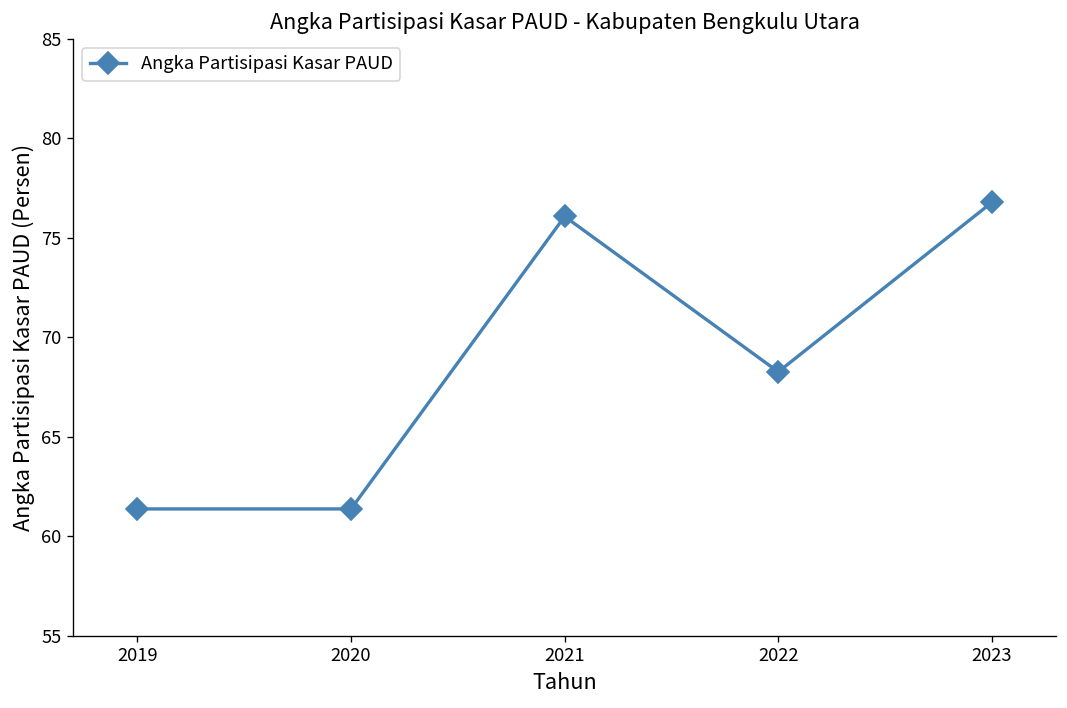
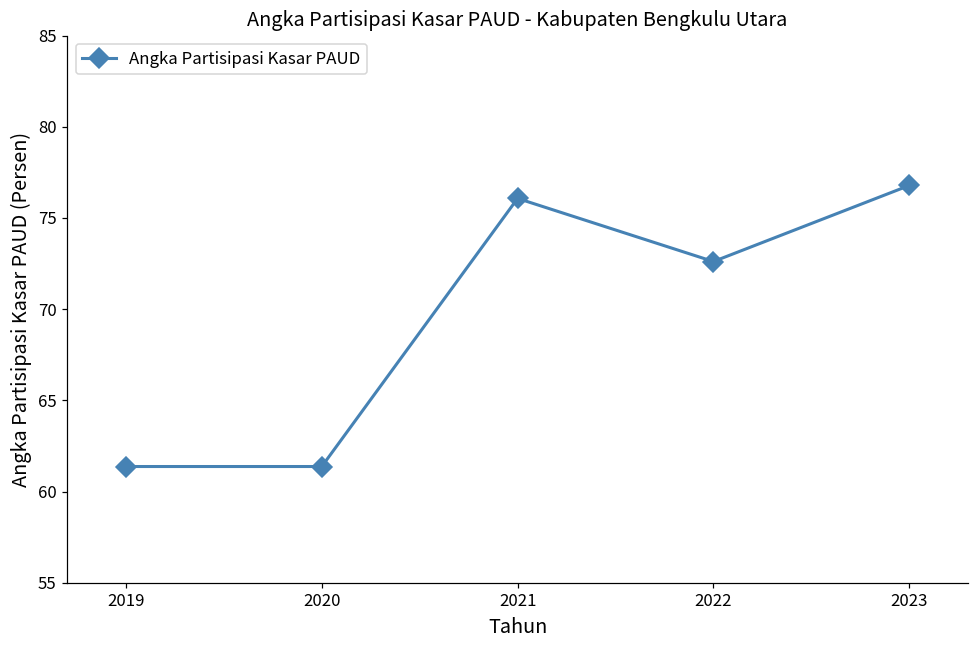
  {
    "2019": 61.4,
    "2020": 61.4,
    "2021": 76.1,
-   "2022": 68.3,
+   "2022": 72.6,
    "2023": 76.8
  }
